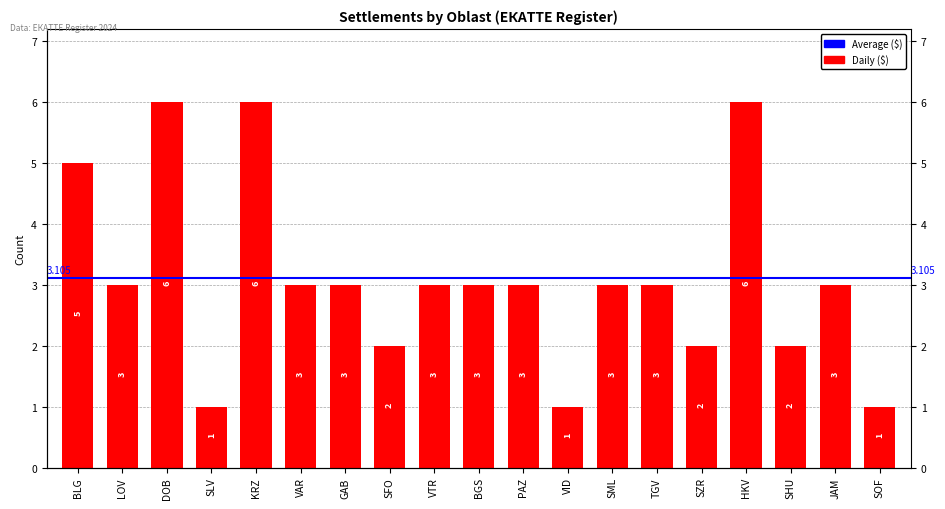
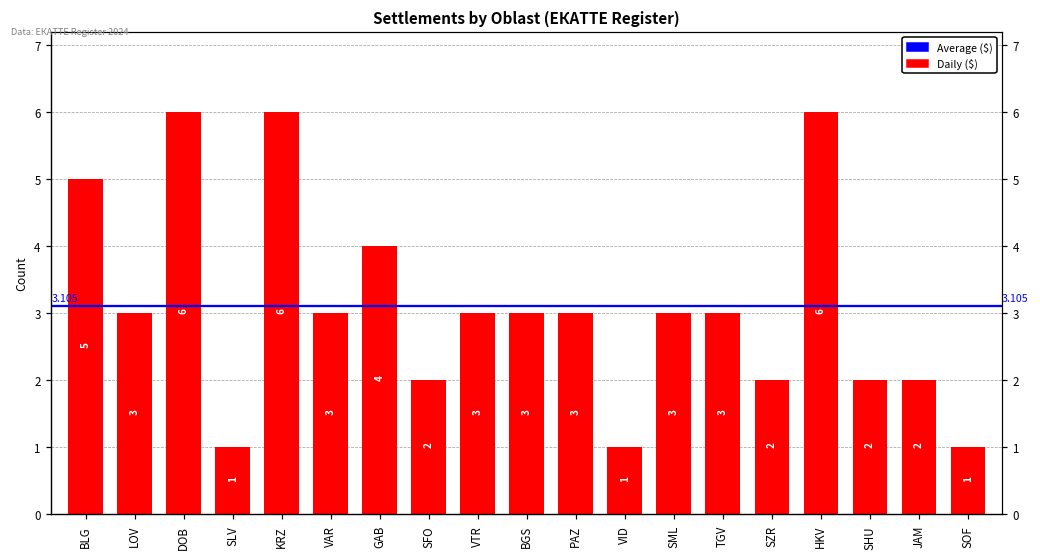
  {
    "BLG": 5,
    "LOV": 3,
    "DOB": 6,
    "SLV": 1,
    "KRZ": 6,
    "VAR": 3,
-   "GAB": 3,
+   "GAB": 4,
    "SFO": 2,
    "VTR": 3,
    "BGS": 3,
    "PAZ": 3,
    "VID": 1,
    "SML": 3,
    "TGV": 3,
    "SZR": 2,
    "HKV": 6,
    "SHU": 2,
-   "JAM": 3,
+   "JAM": 2,
    "SOF": 1
  }
